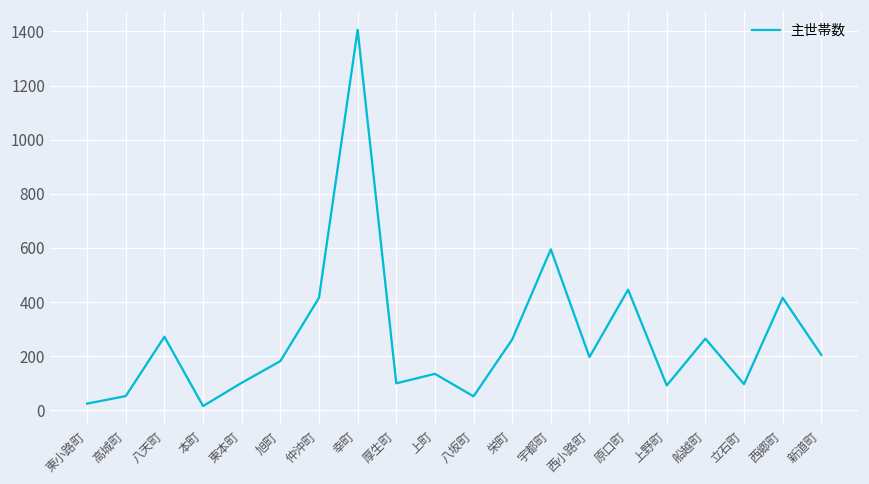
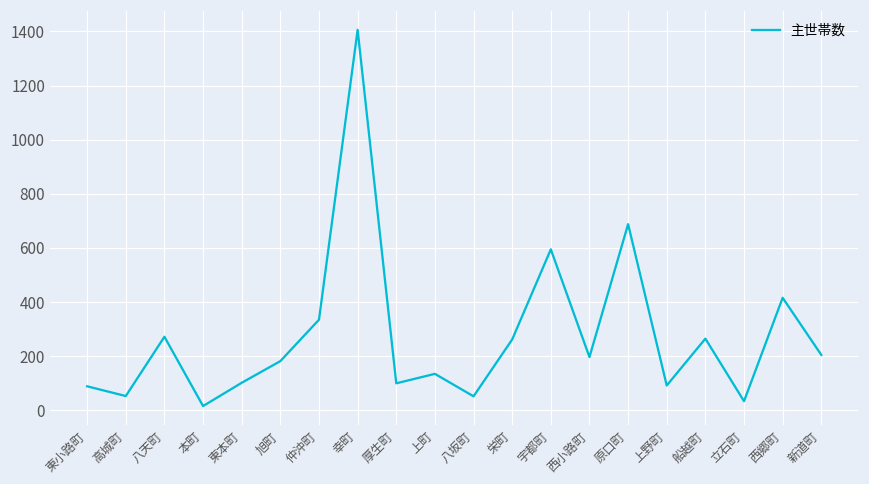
  {
-   "東小路町": 30,
+   "東小路町": 90,
    "高城町": 50,
    "八天町": 270,
    "本町": 20,
    "東本町": 100,
    "旭町": 180,
-   "仲沖町": 420,
+   "仲沖町": 340,
    "幸町": 1410,
    "厚生町": 100,
    "上町": 140,
    "八坂町": 50,
    "栄町": 260,
    "宇都町": 600,
    "西小路町": 200,
-   "原口町": 450,
+   "原口町": 690,
    "上野町": 90,
    "船越町": 270,
-   "立石町": 100,
+   "立石町": 30,
    "西郷町": 420,
    "新道町": 210
  }
